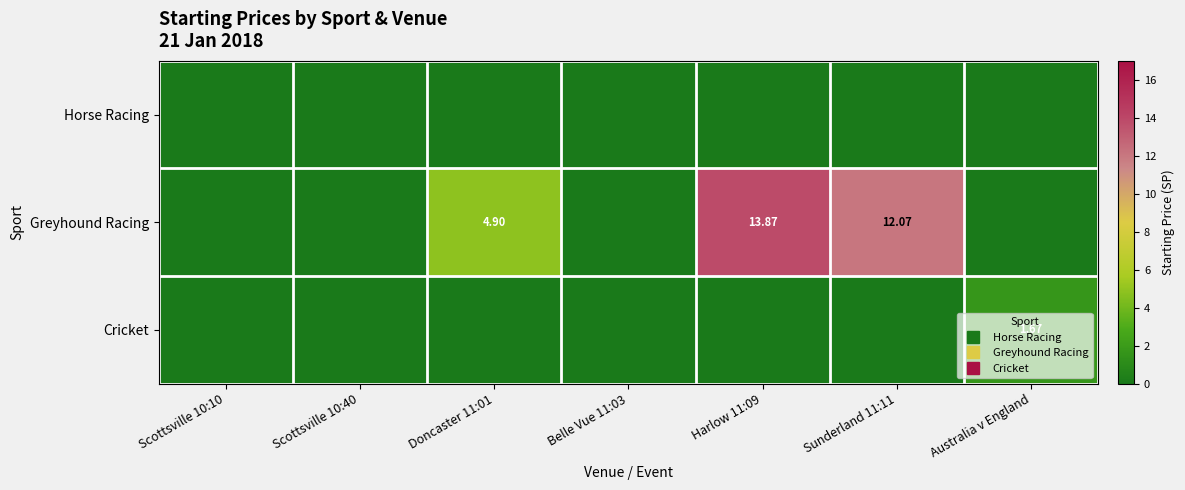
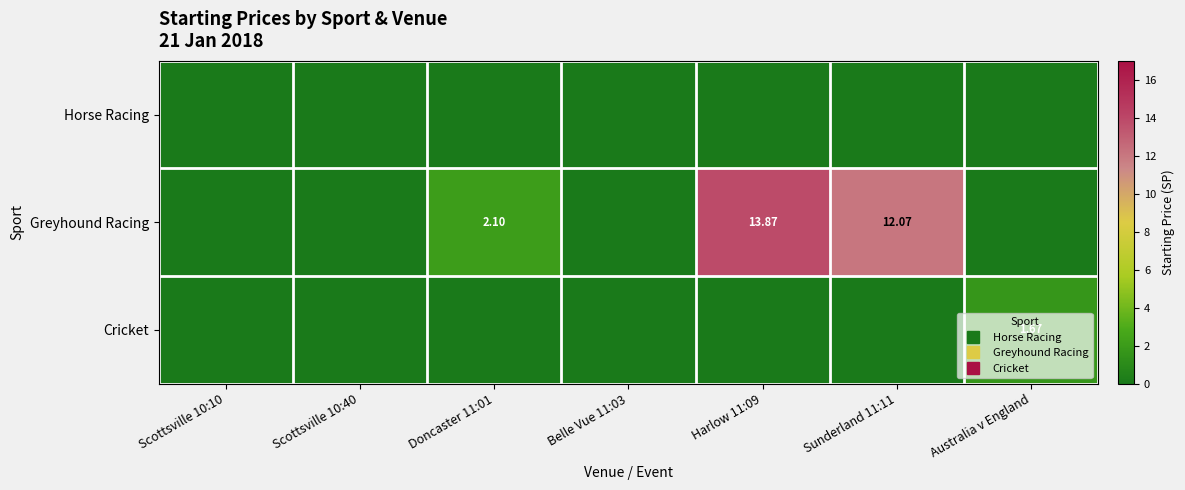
  {
    "Greyhound Racing": {
-     "Doncaster 11:01": 4.90,
+     "Doncaster 11:01": 2.10,
      "Harlow 11:09": 13.87,
      "Sunderland 11:11": 12.07
    }
  }
